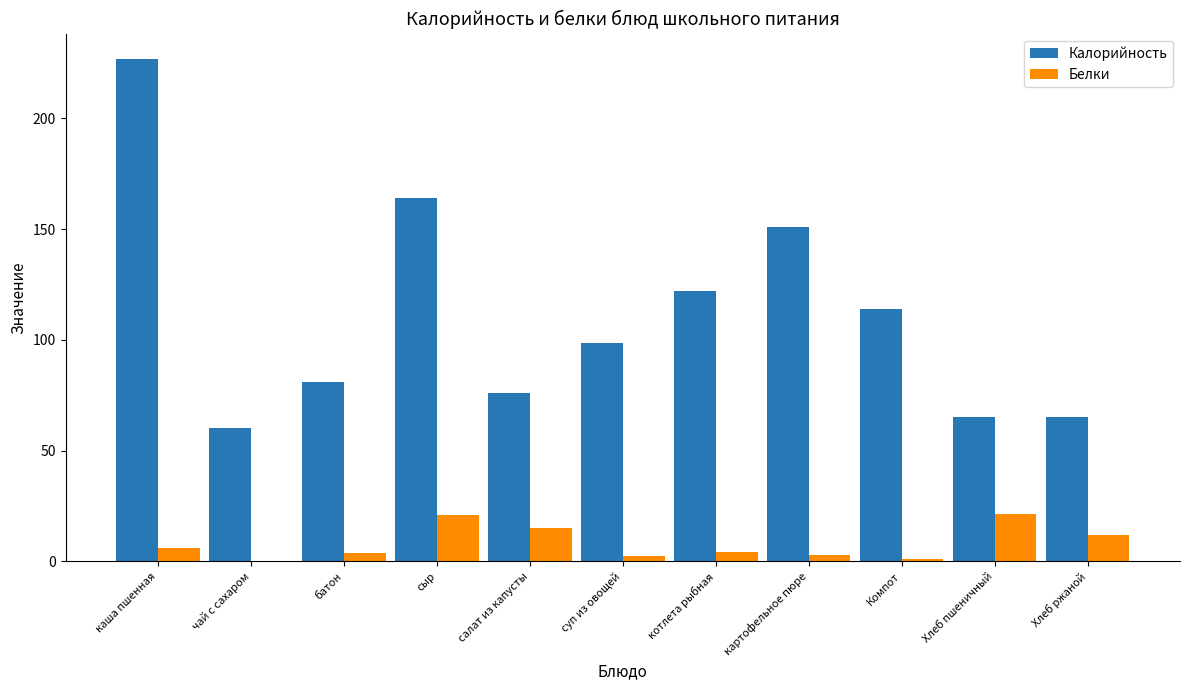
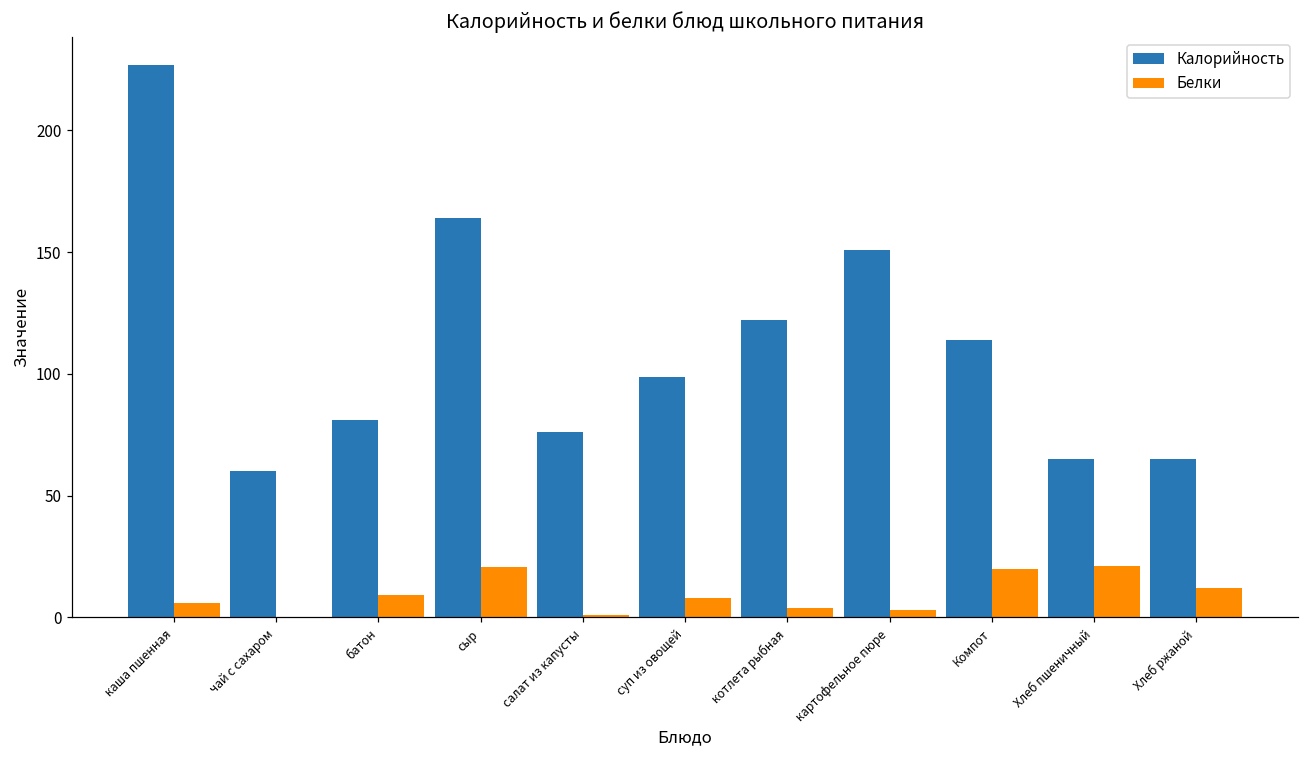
  {
    "Калорийность": {
      "каша пшенная": 227,
      "чай с сахаром": 60,
      "батон": 81,
      "сыр": 164,
      "салат из капусты": 76,
      "суп из овощей": 99,
      "котлета рыбная": 122,
      "картофельное пюре": 151,
      "Компот": 114,
      "Хлеб пшеничный": 65,
      "Хлеб ржаной": 65
    },
    "Белки": {
      "каша пшенная": 6,
      "чай с сахаром": 0,
-     "батон": 4,
+     "батон": 9,
      "сыр": 21,
-     "салат из капусты": 15,
-     "суп из овощей": 2,
+     "салат из капусты": 1,
+     "суп из овощей": 8,
      "котлета рыбная": 4,
      "картофельное пюре": 3,
-     "Компот": 1,
+     "Компот": 20,
      "Хлеб пшеничный": 21,
      "Хлеб ржаной": 12
    }
  }
